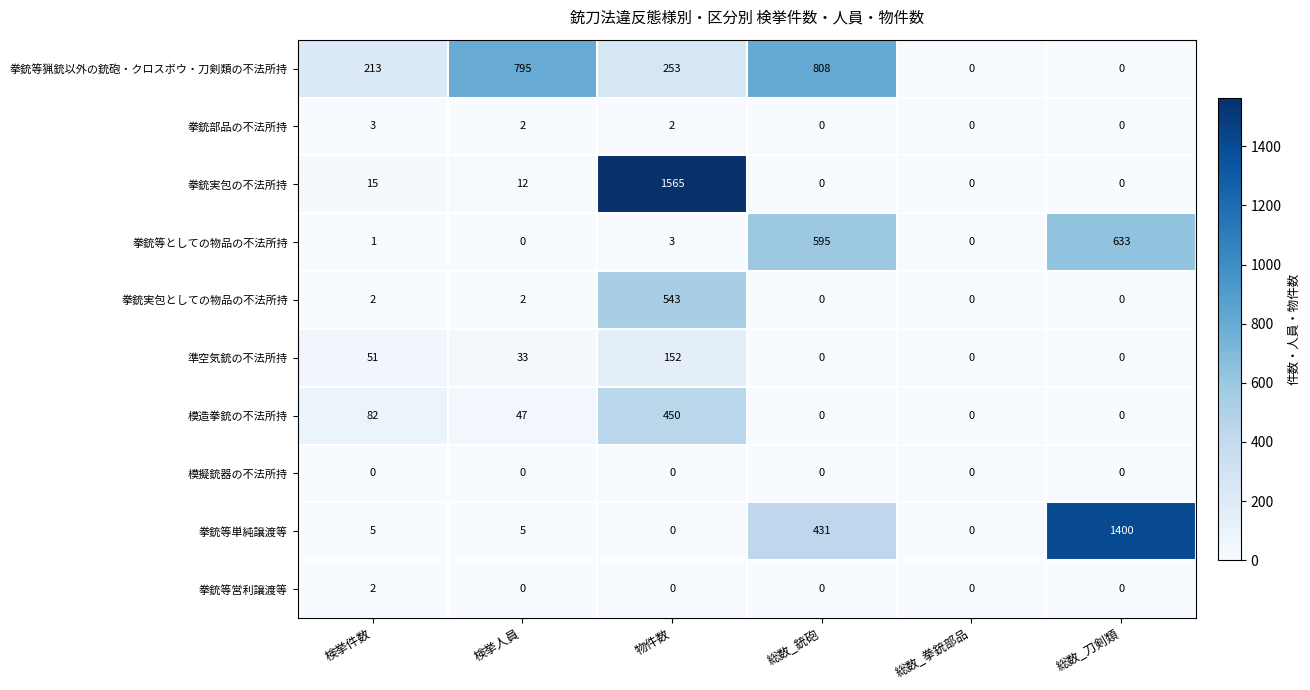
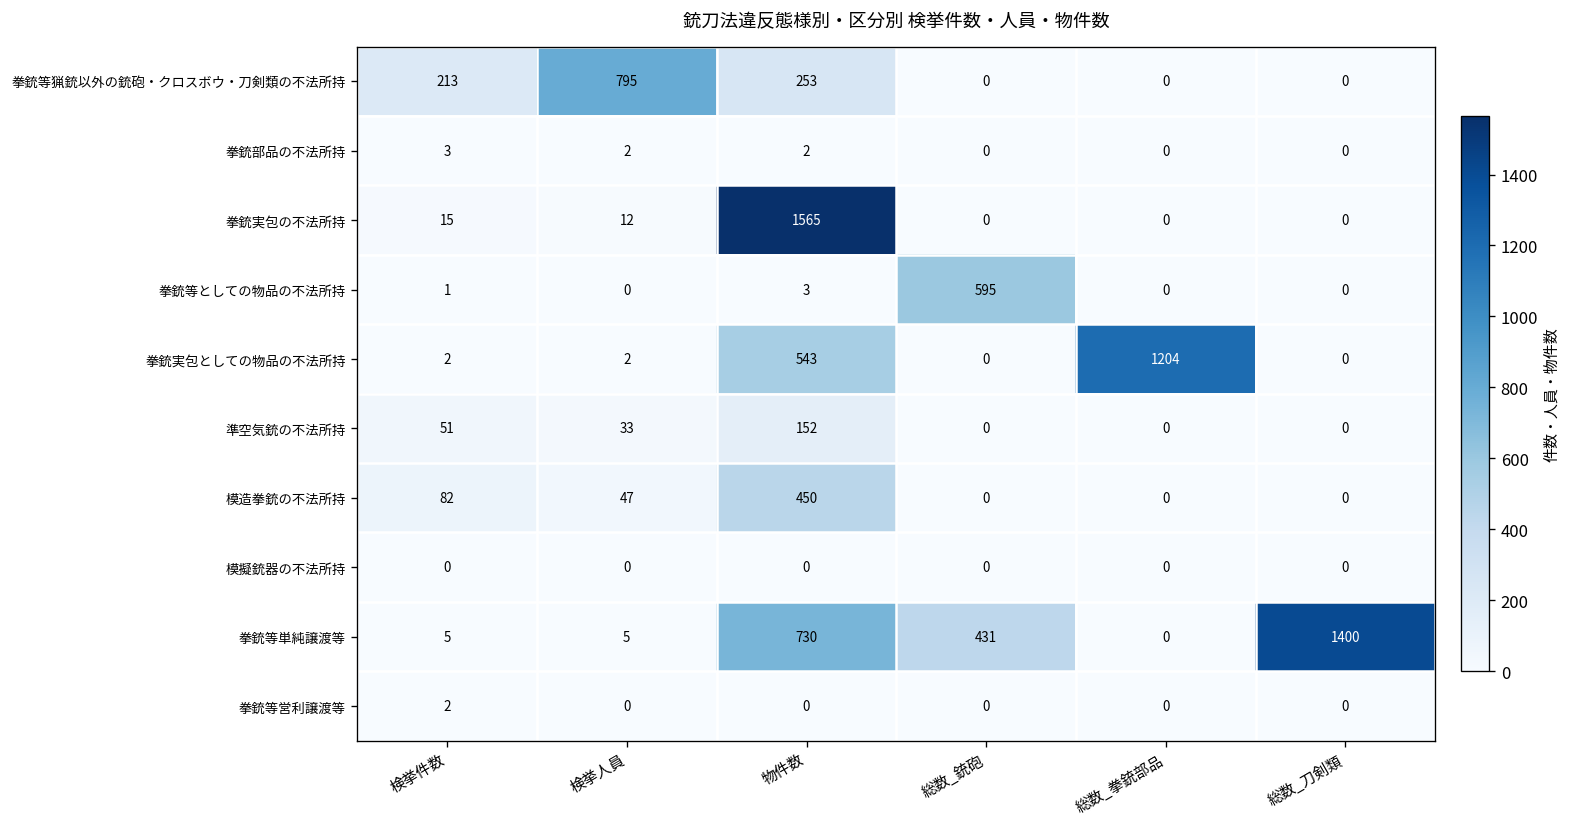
  {
    "拳銃等猟銃以外の銃砲・クロスボウ・刀剣類の不法所持": {
      "検挙件数": 213,
      "検挙人員": 795,
      "物件数": 253,
-     "総数_銃砲": 808,
+     "総数_銃砲": 0,
      "総数_拳銃部品": 0,
      "総数_刀剣類": 0
    },
    "拳銃部品の不法所持": {
      "検挙件数": 3,
      "検挙人員": 2,
      "物件数": 2,
      "総数_銃砲": 0,
      "総数_拳銃部品": 0,
      "総数_刀剣類": 0
    },
    "拳銃実包の不法所持": {
      "検挙件数": 15,
      "検挙人員": 12,
      "物件数": 1565,
      "総数_銃砲": 0,
      "総数_拳銃部品": 0,
      "総数_刀剣類": 0
    },
    "拳銃等としての物品の不法所持": {
      "検挙件数": 1,
      "検挙人員": 0,
      "物件数": 3,
      "総数_銃砲": 595,
      "総数_拳銃部品": 0,
-     "総数_刀剣類": 633
+     "総数_刀剣類": 0
    },
    "拳銃実包としての物品の不法所持": {
      "検挙件数": 2,
      "検挙人員": 2,
      "物件数": 543,
      "総数_銃砲": 0,
-     "総数_拳銃部品": 0,
+     "総数_拳銃部品": 1204,
      "総数_刀剣類": 0
    },
    "準空気銃の不法所持": {
      "検挙件数": 51,
      "検挙人員": 33,
      "物件数": 152,
      "総数_銃砲": 0,
      "総数_拳銃部品": 0,
      "総数_刀剣類": 0
    },
    "模造拳銃の不法所持": {
      "検挙件数": 82,
      "検挙人員": 47,
      "物件数": 450,
      "総数_銃砲": 0,
      "総数_拳銃部品": 0,
      "総数_刀剣類": 0
    },
    "模擬銃器の不法所持": {
      "検挙件数": 0,
      "検挙人員": 0,
      "物件数": 0,
      "総数_銃砲": 0,
      "総数_拳銃部品": 0,
      "総数_刀剣類": 0
    },
    "拳銃等単純譲渡等": {
      "検挙件数": 5,
      "検挙人員": 5,
-     "物件数": 0,
+     "物件数": 730,
      "総数_銃砲": 431,
      "総数_拳銃部品": 0,
      "総数_刀剣類": 1400
    },
    "拳銃等営利譲渡等": {
      "検挙件数": 2,
      "検挙人員": 0,
      "物件数": 0,
      "総数_銃砲": 0,
      "総数_拳銃部品": 0,
      "総数_刀剣類": 0
    }
  }
